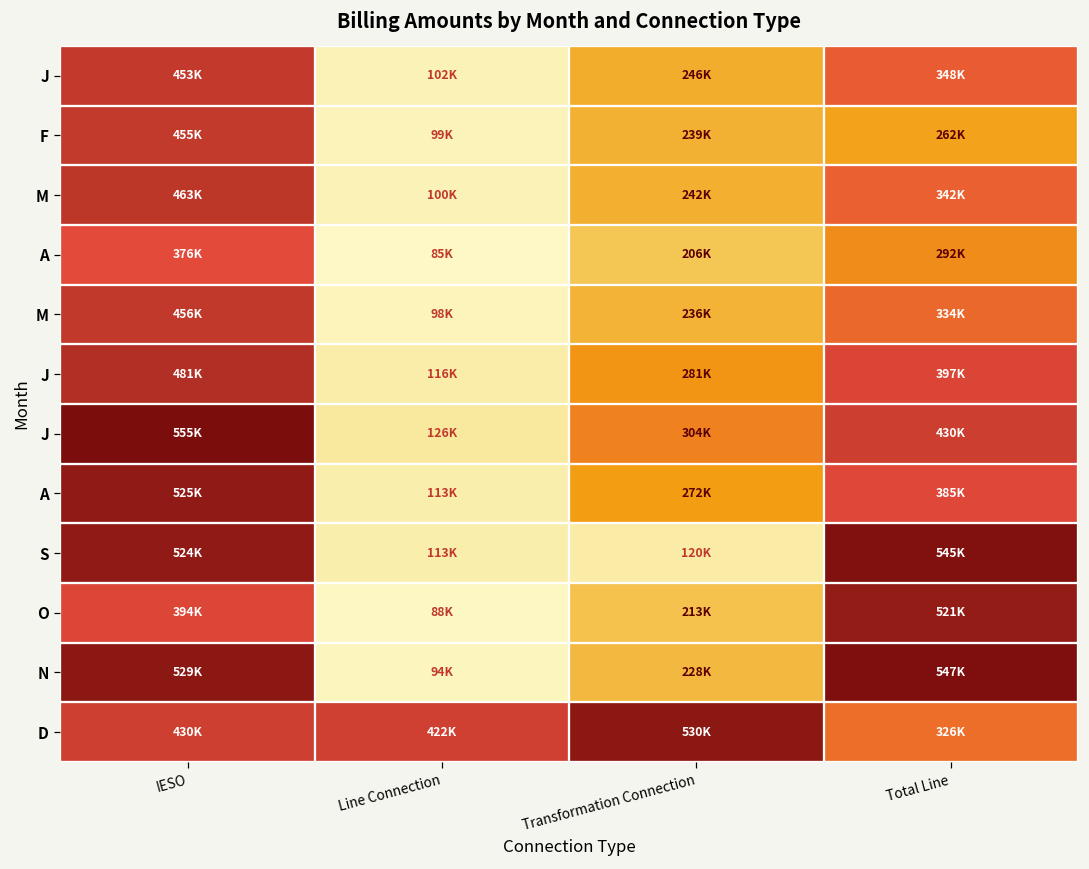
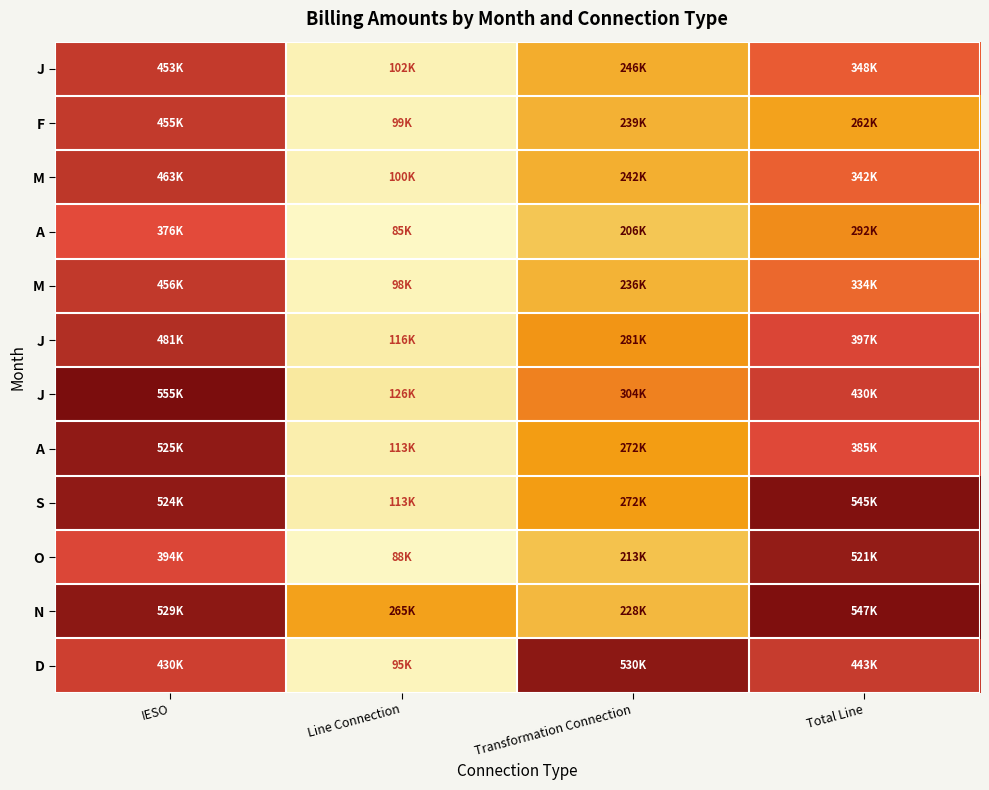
  {
    "F": {
      "IESO": "455K",
      "Line Connection": "99K",
      "Transformation Connection": "239K",
      "Total Line": "262K"
    },
    "S": {
      "IESO": "524K",
      "Line Connection": "113K",
-     "Transformation Connection": "120K",
+     "Transformation Connection": "272K",
      "Total Line": "545K"
    },
    "O": {
      "IESO": "394K",
      "Line Connection": "88K",
      "Transformation Connection": "213K",
      "Total Line": "521K"
    },
    "N": {
      "IESO": "529K",
-     "Line Connection": "94K",
+     "Line Connection": "265K",
      "Transformation Connection": "228K",
      "Total Line": "547K"
    },
    "D": {
      "IESO": "430K",
-     "Line Connection": "422K",
+     "Line Connection": "95K",
      "Transformation Connection": "530K",
-     "Total Line": "326K"
+     "Total Line": "443K"
    }
  }
